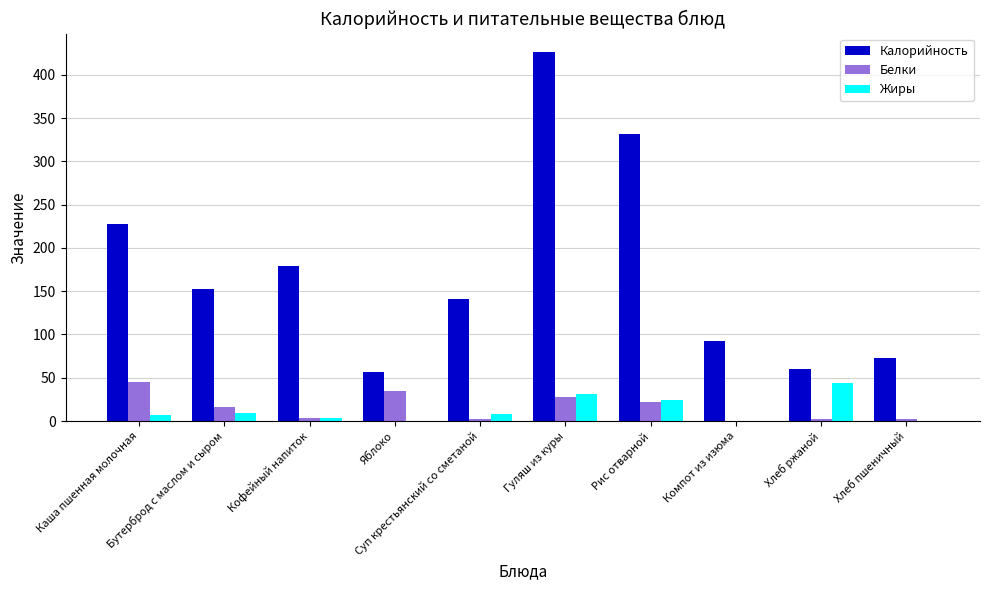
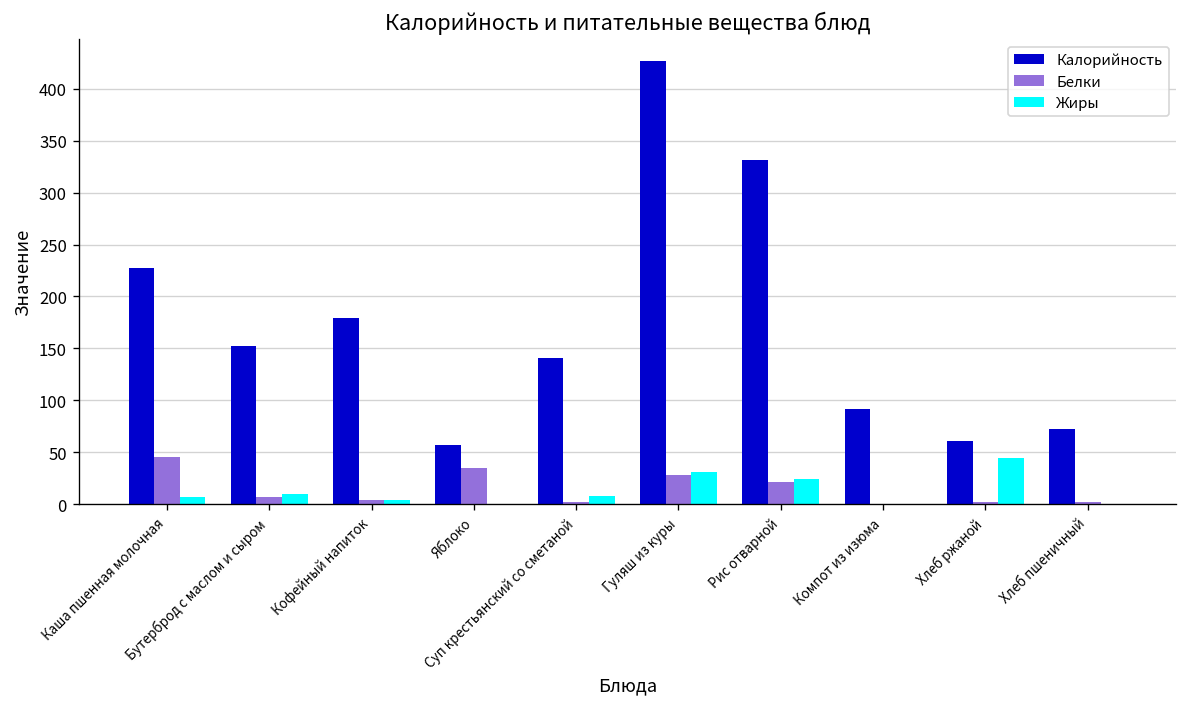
  {
    "Калорийность": {
      "Каша пшенная молочная": 230,
      "Бутерброд с маслом и сыром": 150,
      "Кофейный напиток": 180,
      "Яблоко": 60,
      "Суп крестьянский со сметаной": 140,
      "Гуляш из куры": 430,
      "Рис отварной": 330,
      "Компот из изюма": 90,
      "Хлеб ржаной": 60,
      "Хлеб пшеничный": 70
    },
    "Белки": {
      "Каша пшенная молочная": 50,
-     "Бутерброд с маслом и сыром": 20,
+     "Бутерброд с маслом и сыром": 10,
      "Кофейный напиток": 0,
      "Яблоко": 30,
      "Гуляш из куры": 30,
      "Рис отварной": 20
    },
    "Жиры": {
      "Каша пшенная молочная": 10,
      "Бутерброд с маслом и сыром": 10,
      "Кофейный напиток": 0,
      "Суп крестьянский со сметаной": 10,
      "Гуляш из куры": 30,
      "Рис отварной": 20,
      "Компот из изюма": 0,
      "Хлеб ржаной": 40
    }
  }
